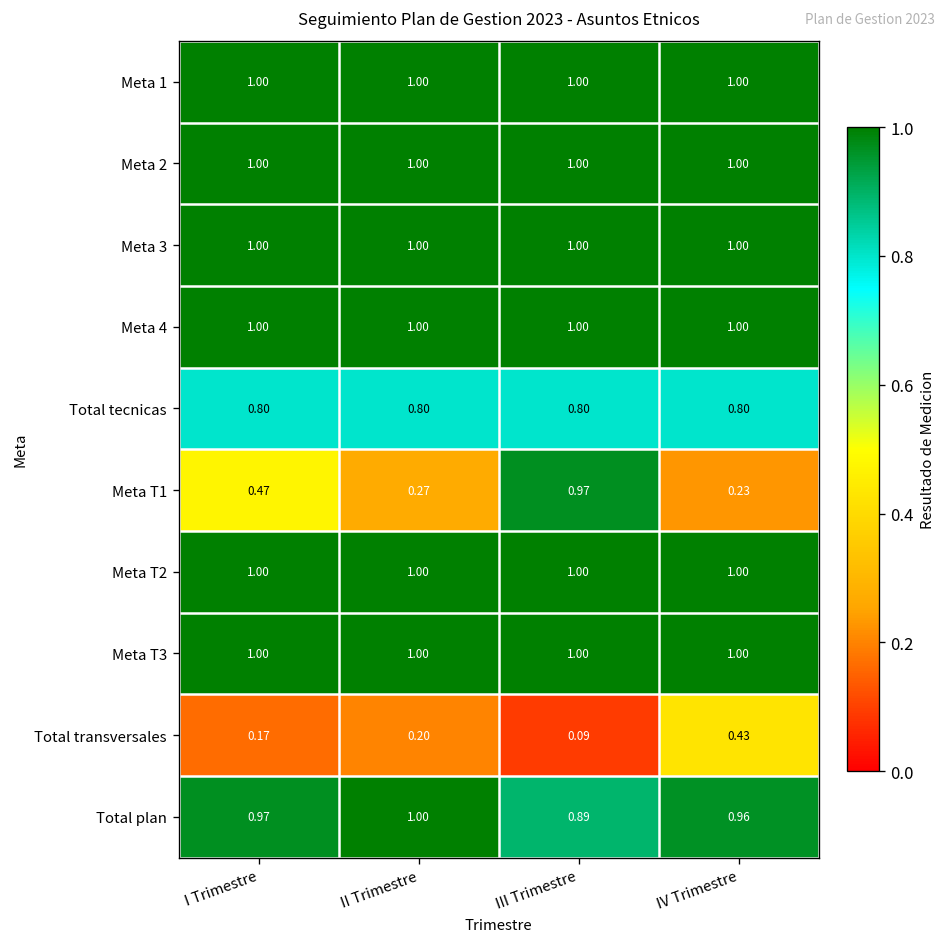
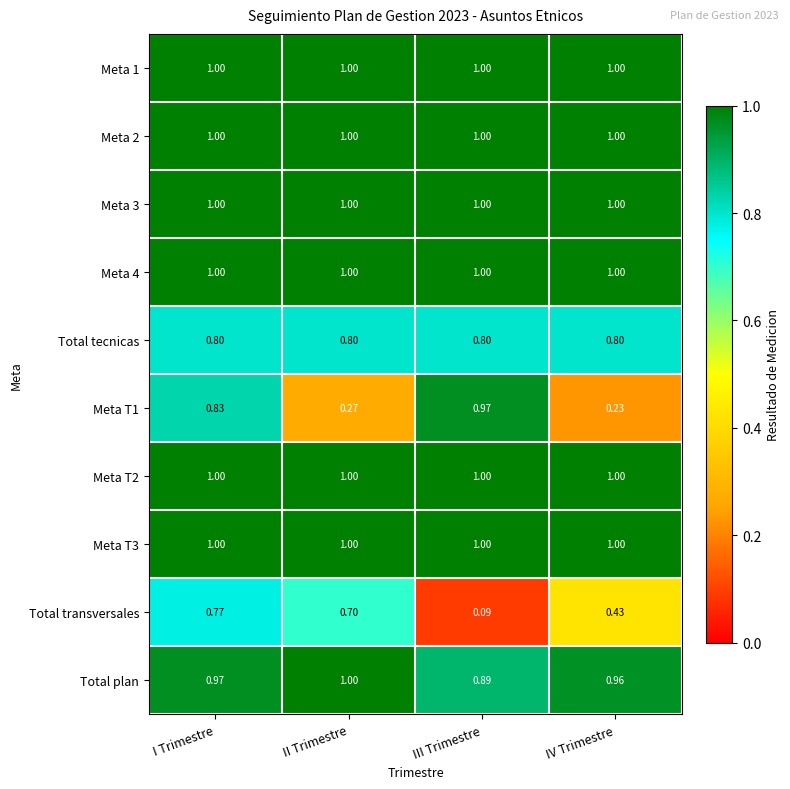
  {
    "Meta 1": {
      "I Trimestre": 1.00,
      "II Trimestre": 1.00,
      "III Trimestre": 1.00,
      "IV Trimestre": 1.00
    },
    "Meta 2": {
      "I Trimestre": 1.00,
      "II Trimestre": 1.00,
      "III Trimestre": 1.00,
      "IV Trimestre": 1.00
    },
    "Meta 3": {
      "I Trimestre": 1.00,
      "II Trimestre": 1.00,
      "III Trimestre": 1.00,
      "IV Trimestre": 1.00
    },
    "Meta 4": {
      "I Trimestre": 1.00,
      "II Trimestre": 1.00,
      "III Trimestre": 1.00,
      "IV Trimestre": 1.00
    },
    "Total tecnicas": {
      "I Trimestre": 0.80,
      "II Trimestre": 0.80,
      "III Trimestre": 0.80,
      "IV Trimestre": 0.80
    },
    "Meta T1": {
-     "I Trimestre": 0.47,
+     "I Trimestre": 0.83,
      "II Trimestre": 0.27,
      "III Trimestre": 0.97,
      "IV Trimestre": 0.23
    },
    "Meta T2": {
      "I Trimestre": 1.00,
      "II Trimestre": 1.00,
      "III Trimestre": 1.00,
      "IV Trimestre": 1.00
    },
    "Meta T3": {
      "I Trimestre": 1.00,
      "II Trimestre": 1.00,
      "III Trimestre": 1.00,
      "IV Trimestre": 1.00
    },
    "Total transversales": {
-     "I Trimestre": 0.17,
-     "II Trimestre": 0.20,
+     "I Trimestre": 0.77,
+     "II Trimestre": 0.70,
      "III Trimestre": 0.09,
      "IV Trimestre": 0.43
    },
    "Total plan": {
      "I Trimestre": 0.97,
      "II Trimestre": 1.00,
      "III Trimestre": 0.89,
      "IV Trimestre": 0.96
    }
  }
